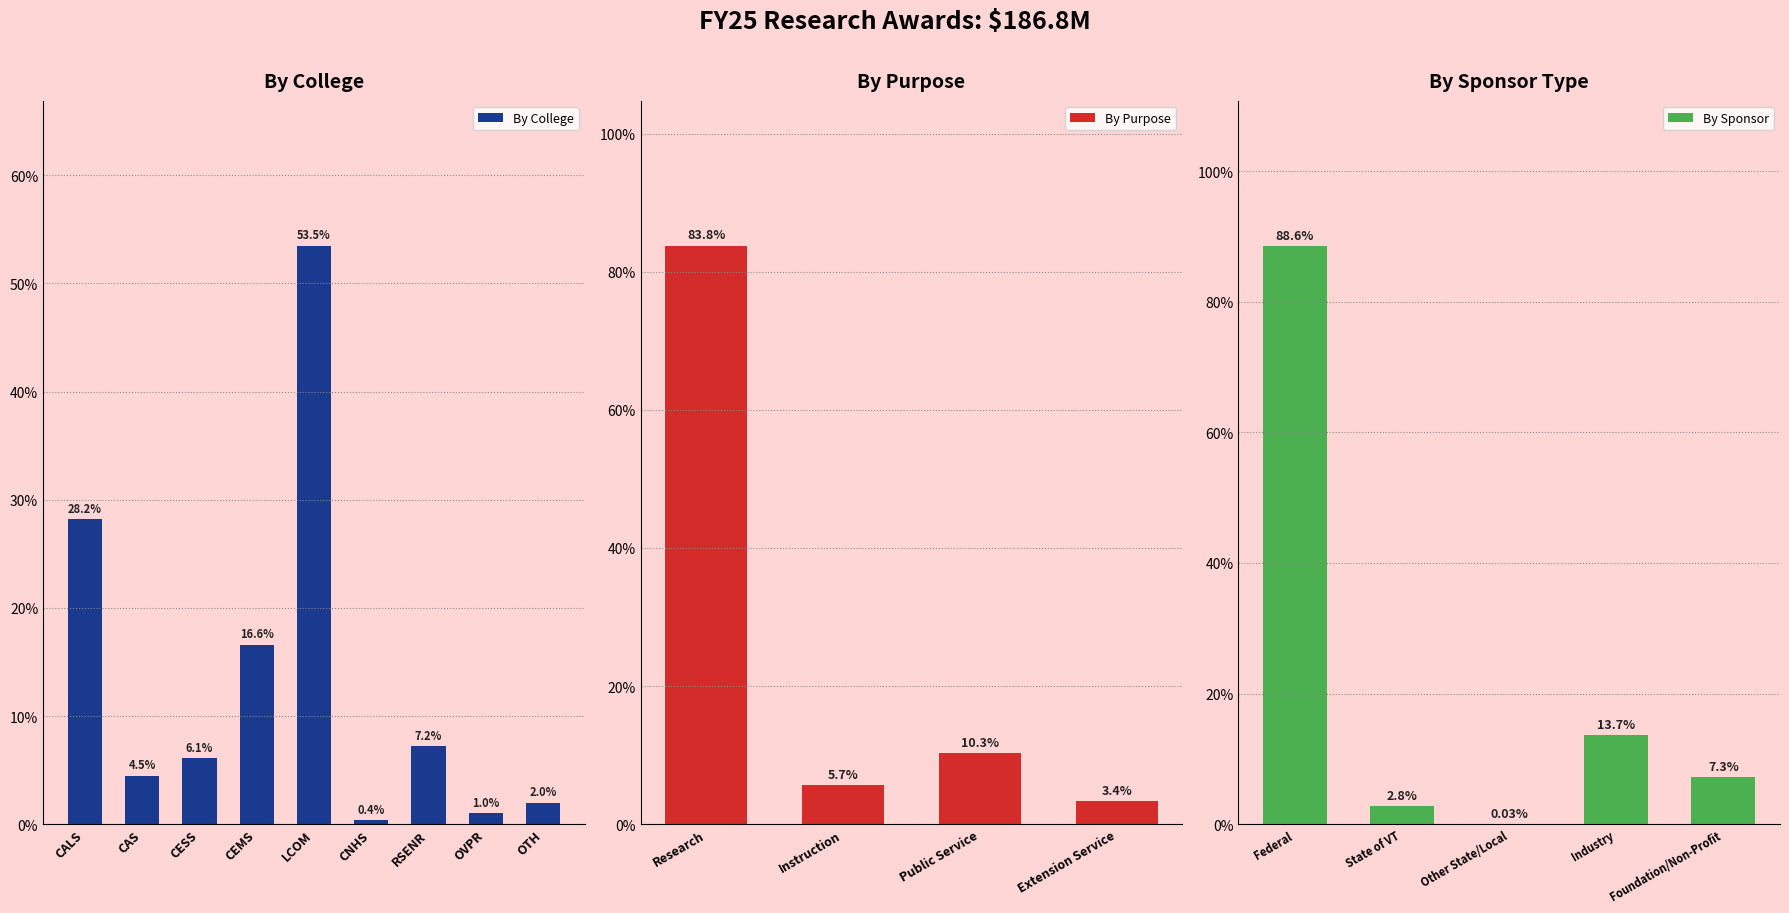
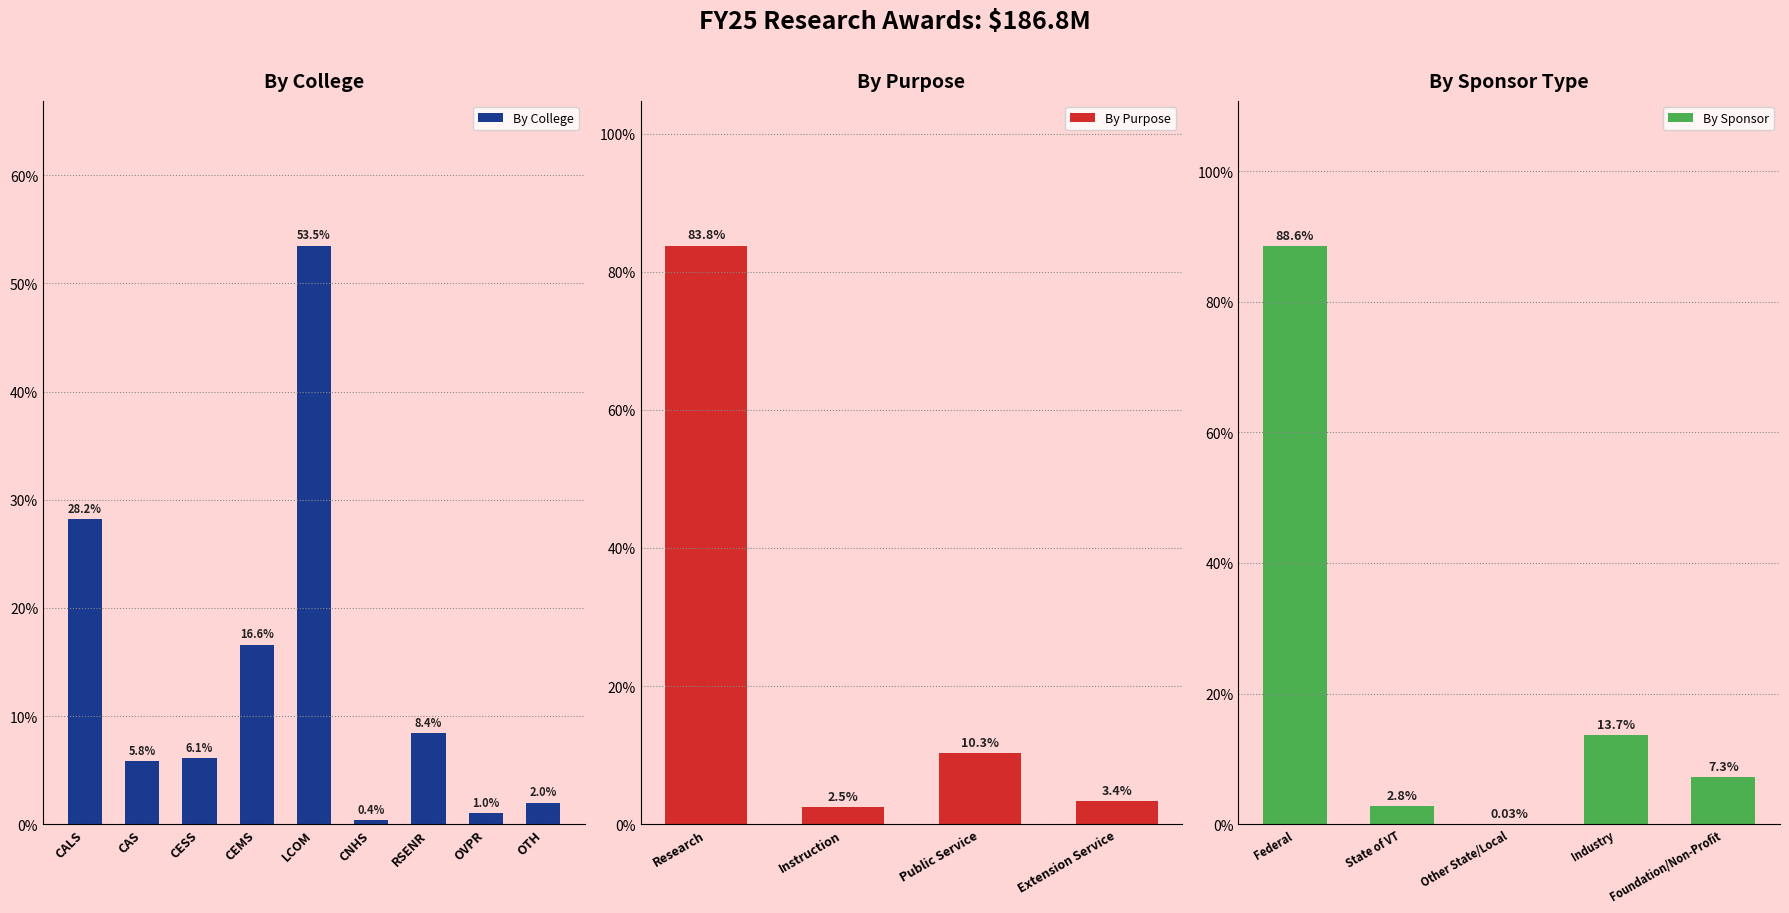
  {
    "By College": {
      "CALS": "28.2%",
-     "CAS": "4.5%",
+     "CAS": "5.8%",
      "CESS": "6.1%",
      "CEMS": "16.6%",
      "LCOM": "53.5%",
      "CNHS": "0.4%",
-     "RSENR": "7.2%",
+     "RSENR": "8.4%",
      "OVPR": "1.0%",
      "OTH": "2.0%"
    },
    "By Purpose": {
      "Research": "83.8%",
-     "Instruction": "5.7%",
+     "Instruction": "2.5%",
      "Public Service": "10.3%",
      "Extension Service": "3.4%"
    },
    "By Sponsor Type": {
      "Federal": "88.6%",
      "State of VT": "2.8%",
      "Other State/Local": "0.03%",
      "Industry": "13.7%",
      "Foundation/Non-Profit": "7.3%"
    }
  }
